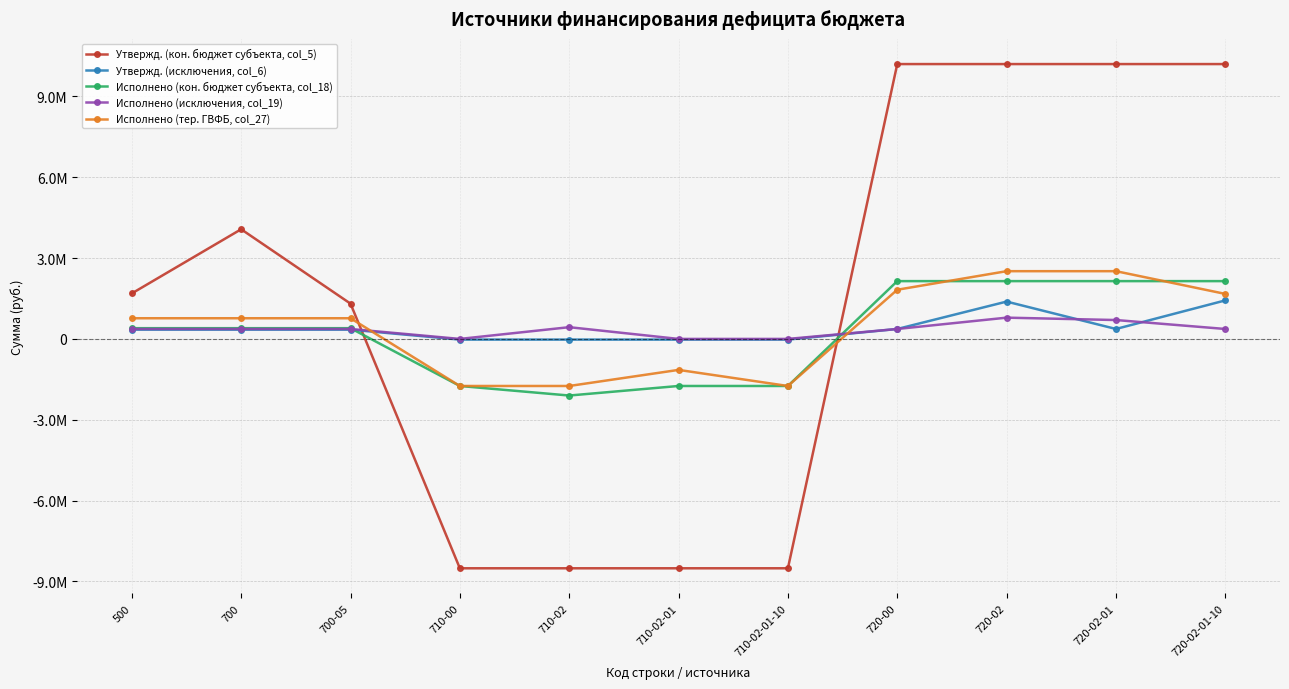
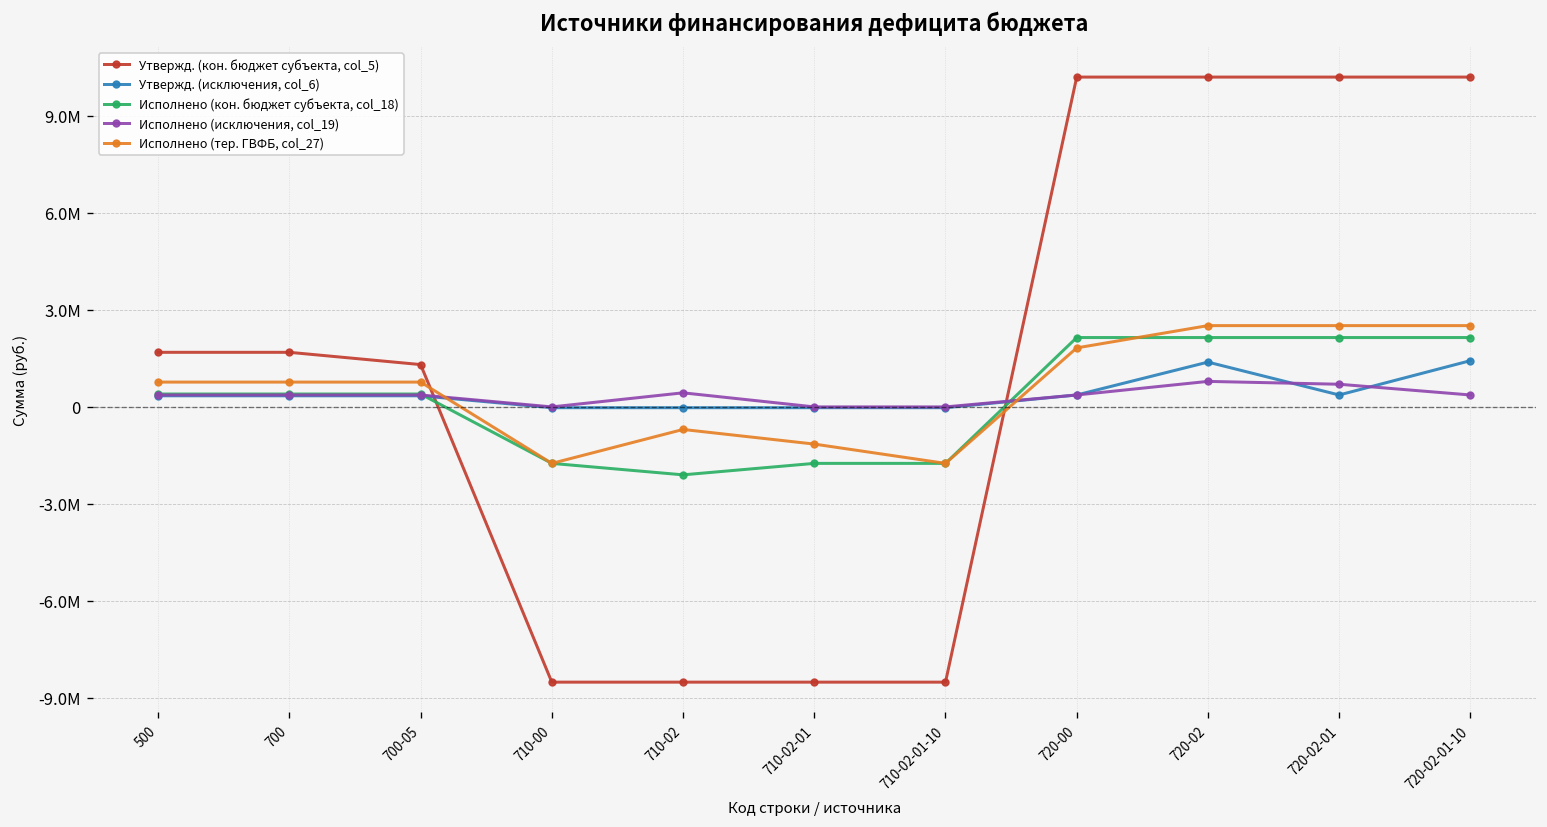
  {
    "Утвержд. (кон. бюджет субъекта, col_5)": {
      "500": 1700000,
-     "700": 4100000,
+     "700": 1700000,
      "700-05": 1300000,
      "710-00": -8500000,
      "710-02": -8500000,
      "710-02-01": -8500000,
      "710-02-01-10": -8500000,
      "720-00": 10200000,
      "720-02": 10200000,
      "720-02-01": 10200000,
      "720-02-01-10": 10200000
    },
    "Утвержд. (исключения, col_6)": {
      "710-02": 0,
      "720-02": 1400000,
      "720-02-01": 400000,
      "720-02-01-10": 1400000
    },
    "Исполнено (кон. бюджет субъекта, col_18)": {
      "710-02": -2100000,
      "710-02-01": -1700000,
      "720-00": 2100000,
      "720-02": 2100000,
      "720-02-01": 2100000,
      "720-02-01-10": 2100000
    },
    "Исполнено (исключения, col_19)": {
      "710-02": 400000,
      "720-02": 800000,
      "720-02-01": 700000,
      "720-02-01-10": 400000
    },
    "Исполнено (тер. ГВФБ, col_27)": {
      "500": 800000,
      "700": 800000,
      "700-05": 800000,
-     "710-02": -1700000,
+     "710-02": -700000,
      "710-02-01": -1100000,
      "720-00": 1800000,
      "720-02": 2500000,
      "720-02-01": 2500000,
-     "720-02-01-10": 1700000
+     "720-02-01-10": 2500000
    }
  }
